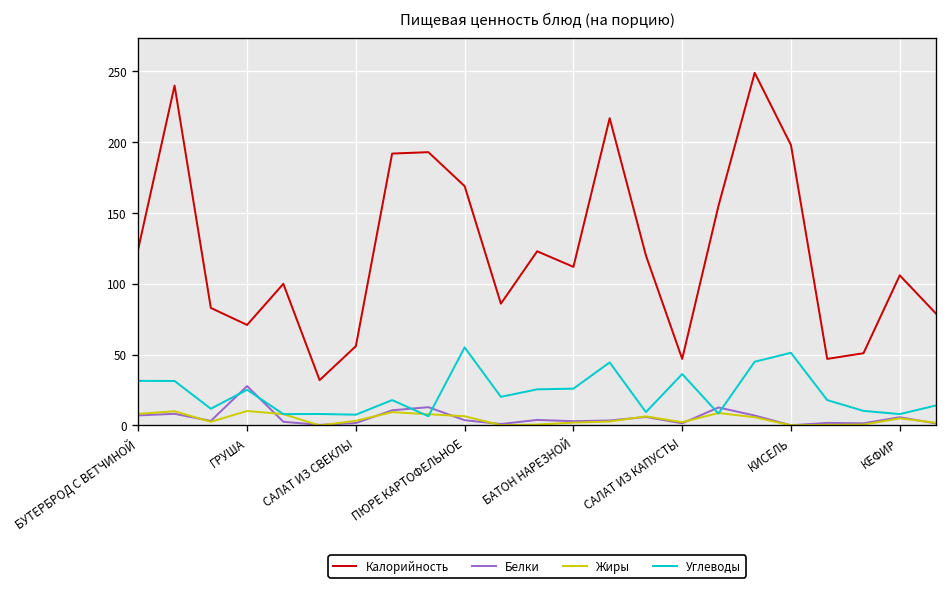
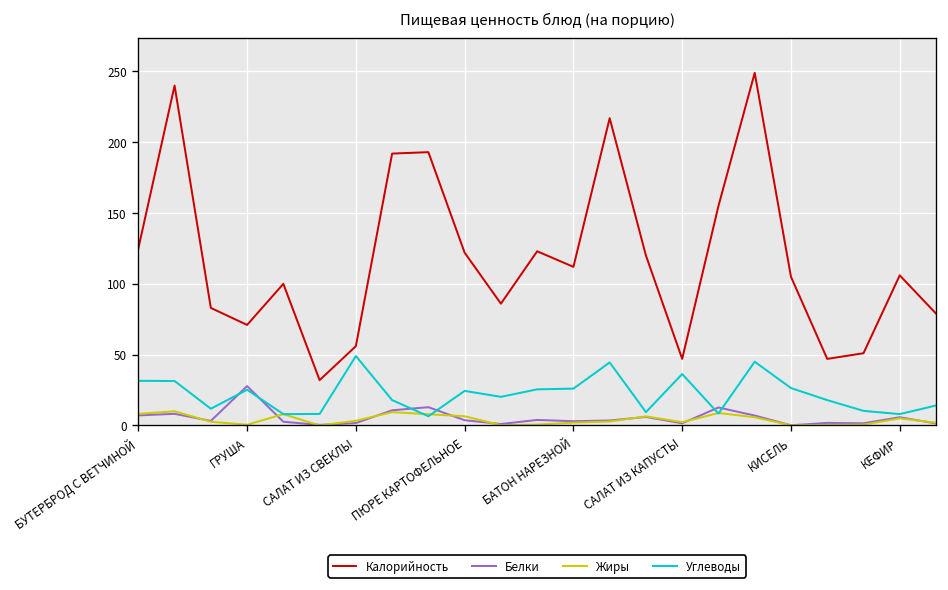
  {
    "Калорийность": {
      "БУТЕРБРОД С ВЕТЧИНОЙ": 125,
      "ГРУША": 71,
      "САЛАТ ИЗ СВЕКЛЫ": 56,
-     "ПЮРЕ КАРТОФЕЛЬНОЕ": 169,
+     "ПЮРЕ КАРТОФЕЛЬНОЕ": 122,
      "БАТОН НАРЕЗНОЙ": 112,
      "САЛАТ ИЗ КАПУСТЫ": 47,
-     "КИСЕЛЬ": 198,
+     "КИСЕЛЬ": 105,
      "КЕФИР": 106
    },
    "Белки": {
      "ГРУША": 28,
      "ПЮРЕ КАРТОФЕЛЬНОЕ": 4
    },
    "Жиры": {
-     "ГРУША": 10,
+     "ГРУША": 1,
      "ПЮРЕ КАРТОФЕЛЬНОЕ": 7
    },
    "Углеводы": {
      "БУТЕРБРОД С ВЕТЧИНОЙ": 32,
      "ГРУША": 25,
-     "САЛАТ ИЗ СВЕКЛЫ": 8,
-     "ПЮРЕ КАРТОФЕЛЬНОЕ": 55,
+     "САЛАТ ИЗ СВЕКЛЫ": 49,
+     "ПЮРЕ КАРТОФЕЛЬНОЕ": 24,
      "БАТОН НАРЕЗНОЙ": 26,
      "САЛАТ ИЗ КАПУСТЫ": 36,
-     "КИСЕЛЬ": 51,
+     "КИСЕЛЬ": 26,
      "КЕФИР": 8
    }
  }
